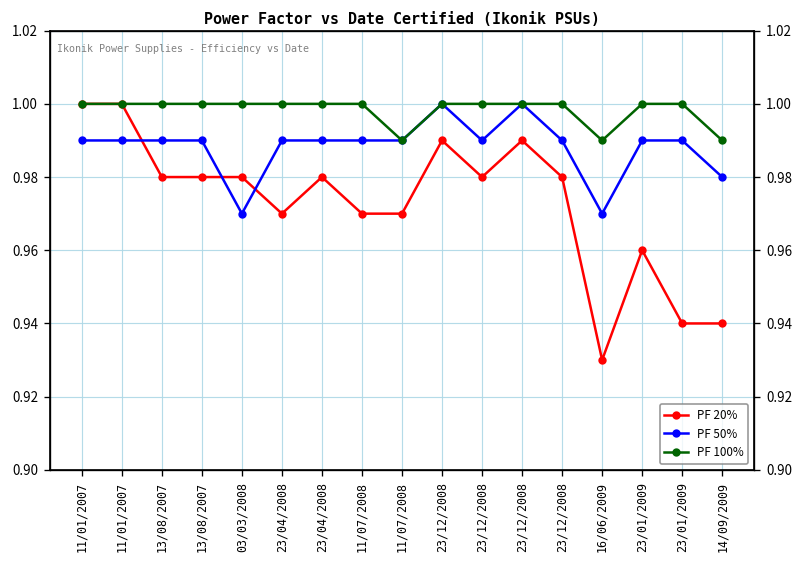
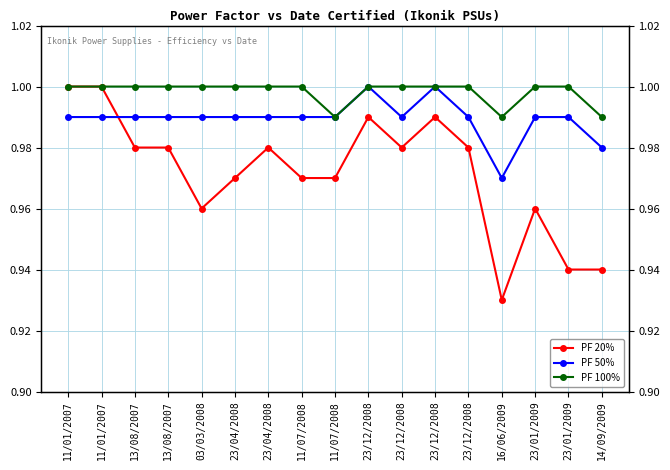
  {
    "PF 20%": {
-     "03/03/2008": 0.98,
+     "03/03/2008": 0.96,
      "16/06/2009": 0.93,
      "14/09/2009": 0.94
    },
    "PF 50%": {
-     "03/03/2008": 0.97,
+     "03/03/2008": 0.99,
      "16/06/2009": 0.97,
      "14/09/2009": 0.98
    },
    "PF 100%": {
      "03/03/2008": 1.00,
      "16/06/2009": 0.99,
      "14/09/2009": 0.99
    }
  }
